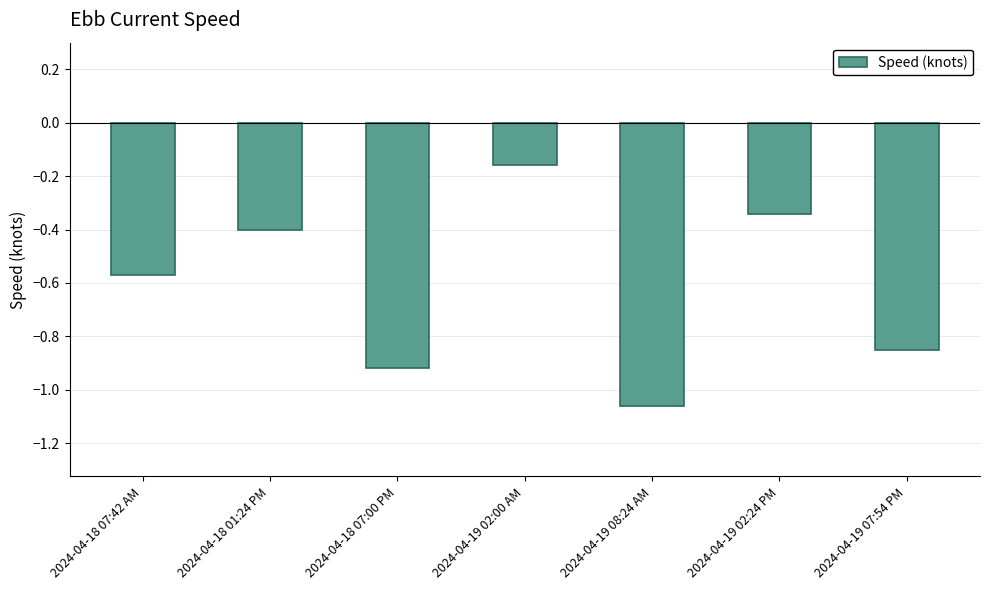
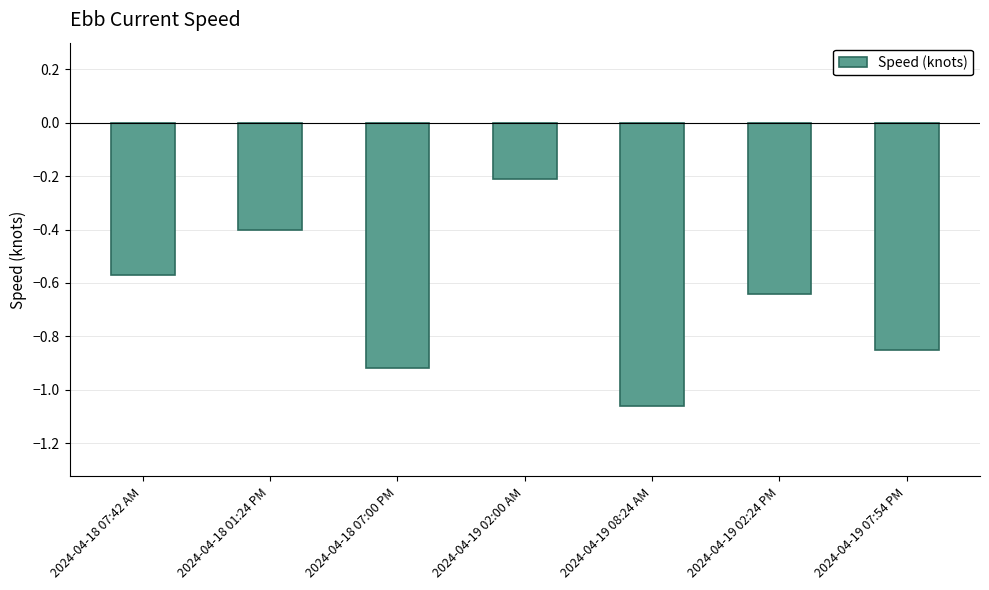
  {
    "2024-04-18 07:42 AM": -0.57,
    "2024-04-18 01:24 PM": -0.40,
    "2024-04-18 07:00 PM": -0.92,
-   "2024-04-19 02:00 AM": -0.16,
+   "2024-04-19 02:00 AM": -0.21,
    "2024-04-19 08:24 AM": -1.06,
-   "2024-04-19 02:24 PM": -0.34,
+   "2024-04-19 02:24 PM": -0.64,
    "2024-04-19 07:54 PM": -0.85
  }
